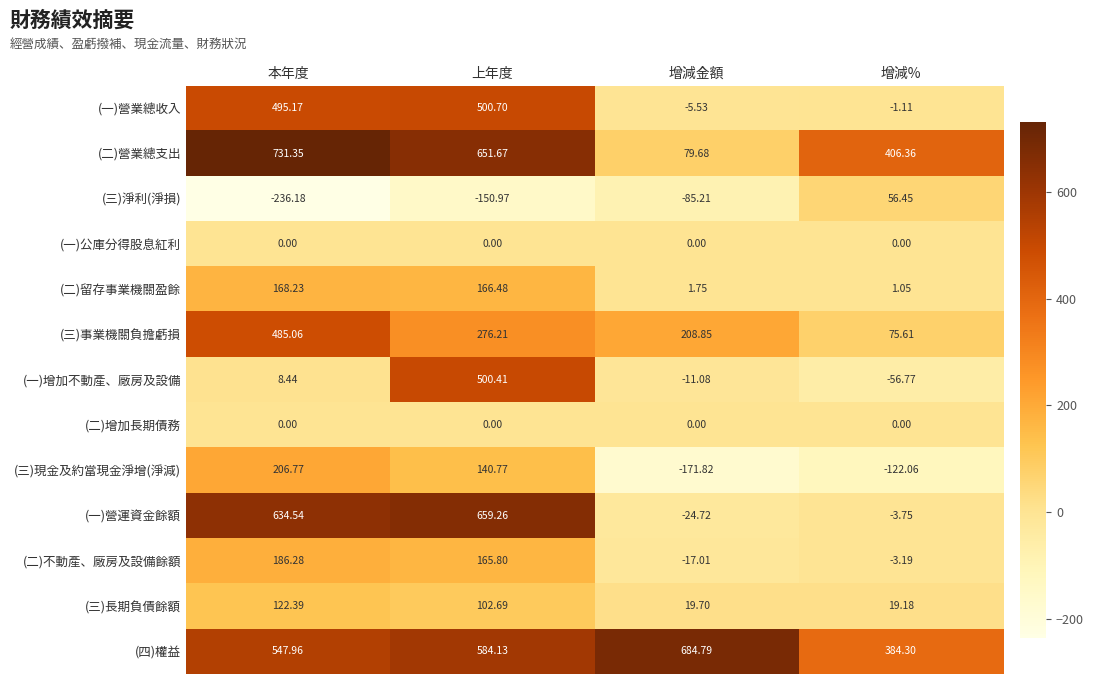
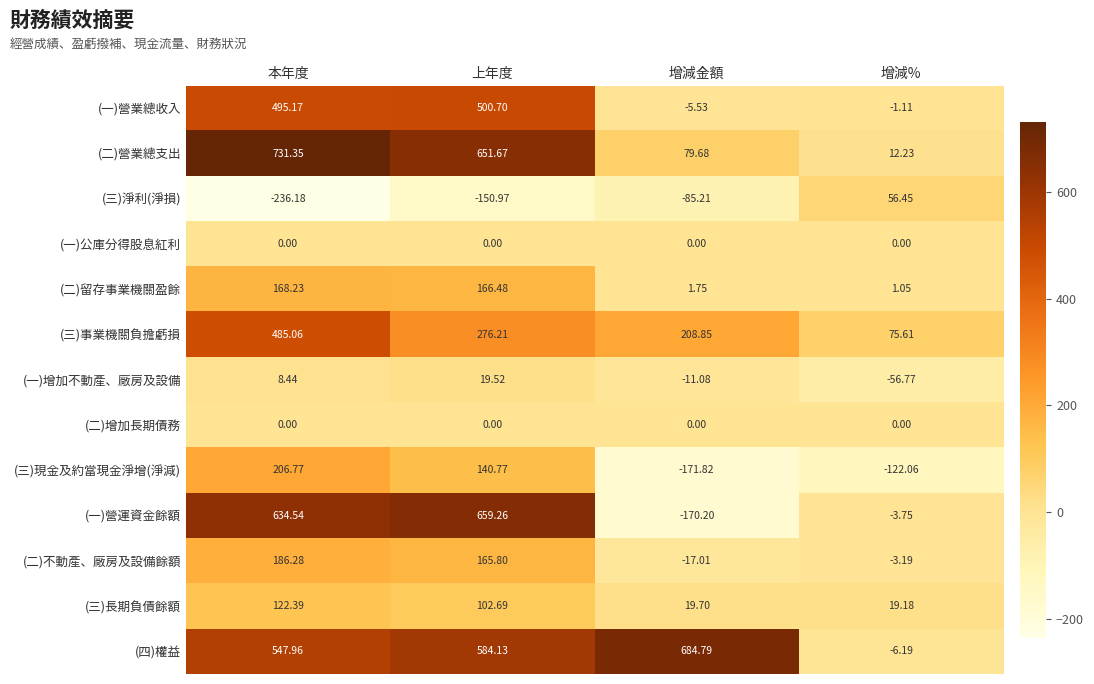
  {
    "(一)營業總收入": {
      "本年度": 495.17,
      "上年度": 500.70,
      "增減金額": -5.53,
      "增減%": -1.11
    },
    "(二)營業總支出": {
      "本年度": 731.35,
      "上年度": 651.67,
      "增減金額": 79.68,
-     "增減%": 406.36
+     "增減%": 12.23
    },
    "(三)淨利(淨損)": {
      "本年度": -236.18,
      "上年度": -150.97,
      "增減金額": -85.21,
      "增減%": 56.45
    },
    "(一)公庫分得股息紅利": {
      "本年度": 0.00,
      "上年度": 0.00,
      "增減金額": 0.00,
      "增減%": 0.00
    },
    "(二)留存事業機關盈餘": {
      "本年度": 168.23,
      "上年度": 166.48,
      "增減金額": 1.75,
      "增減%": 1.05
    },
    "(三)事業機關負擔虧損": {
      "本年度": 485.06,
      "上年度": 276.21,
      "增減金額": 208.85,
      "增減%": 75.61
    },
    "(一)增加不動產、廠房及設備": {
      "本年度": 8.44,
-     "上年度": 500.41,
+     "上年度": 19.52,
      "增減金額": -11.08,
      "增減%": -56.77
    },
    "(二)增加長期債務": {
      "本年度": 0.00,
      "上年度": 0.00,
      "增減金額": 0.00,
      "增減%": 0.00
    },
    "(三)現金及約當現金淨增(淨減)": {
      "本年度": 206.77,
      "上年度": 140.77,
      "增減金額": -171.82,
      "增減%": -122.06
    },
    "(一)營運資金餘額": {
      "本年度": 634.54,
      "上年度": 659.26,
-     "增減金額": -24.72,
+     "增減金額": -170.20,
      "增減%": -3.75
    },
    "(二)不動產、廠房及設備餘額": {
      "本年度": 186.28,
      "上年度": 165.80,
      "增減金額": -17.01,
      "增減%": -3.19
    },
    "(三)長期負債餘額": {
      "本年度": 122.39,
      "上年度": 102.69,
      "增減金額": 19.70,
      "增減%": 19.18
    },
    "(四)權益": {
      "本年度": 547.96,
      "上年度": 584.13,
      "增減金額": 684.79,
-     "增減%": 384.30
+     "增減%": -6.19
    }
  }
